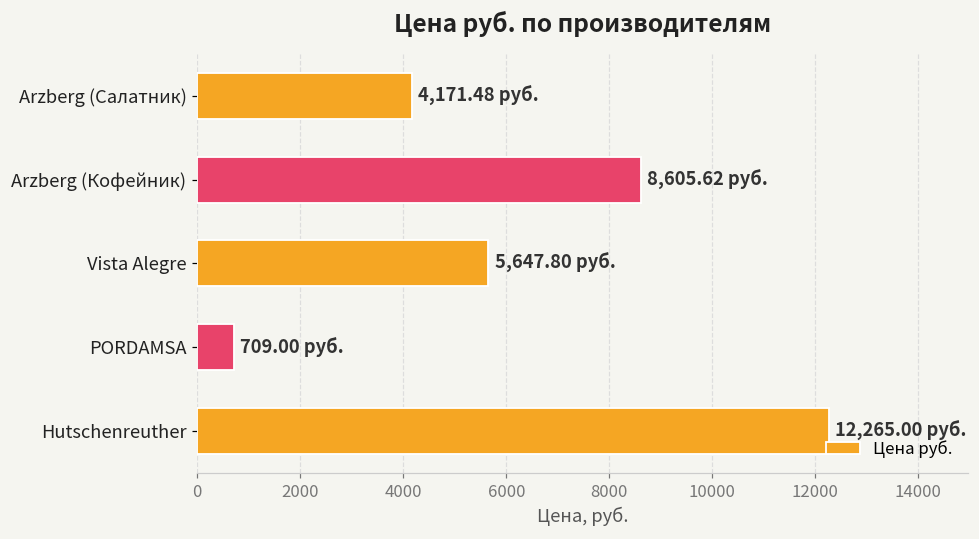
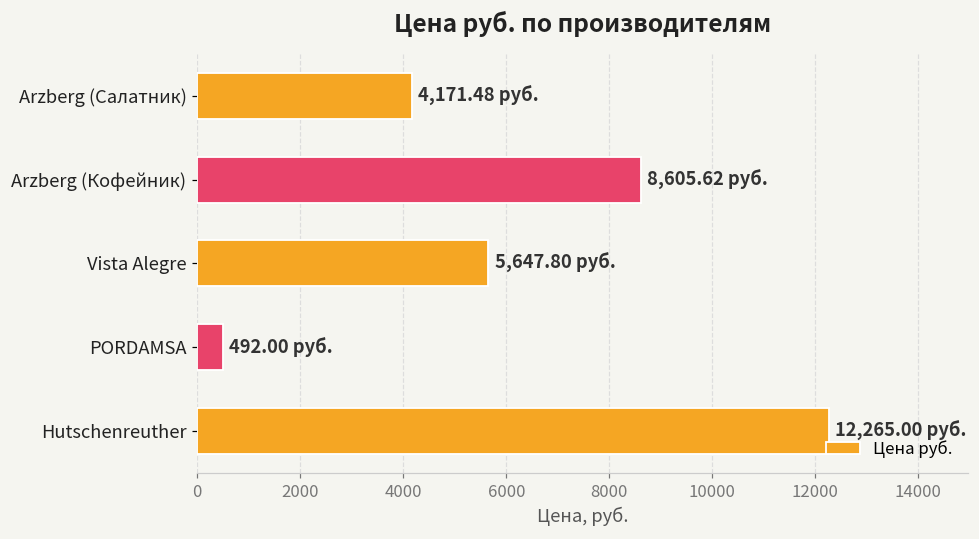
  {
    "Arzberg (Салатник)": "4,171.48",
    "Arzberg (Кофейник)": "8,605.62",
    "Vista Alegre": "5,647.80",
-   "PORDAMSA": "709.00"
+   "PORDAMSA": "492.00"
  }
